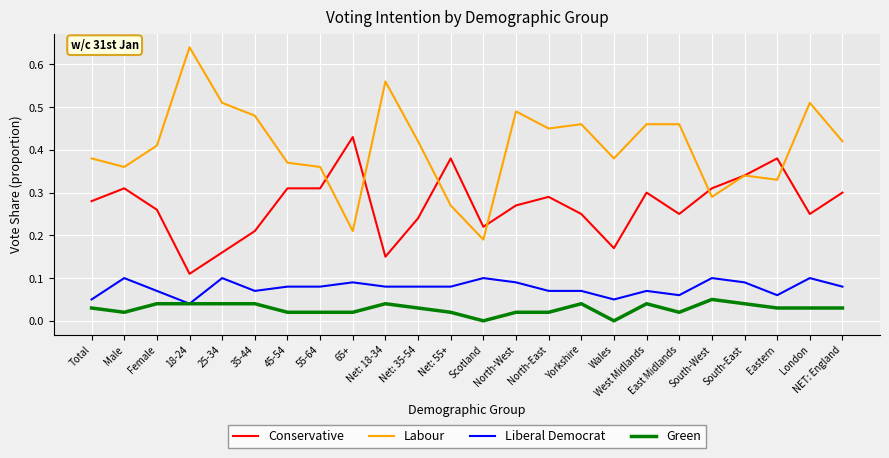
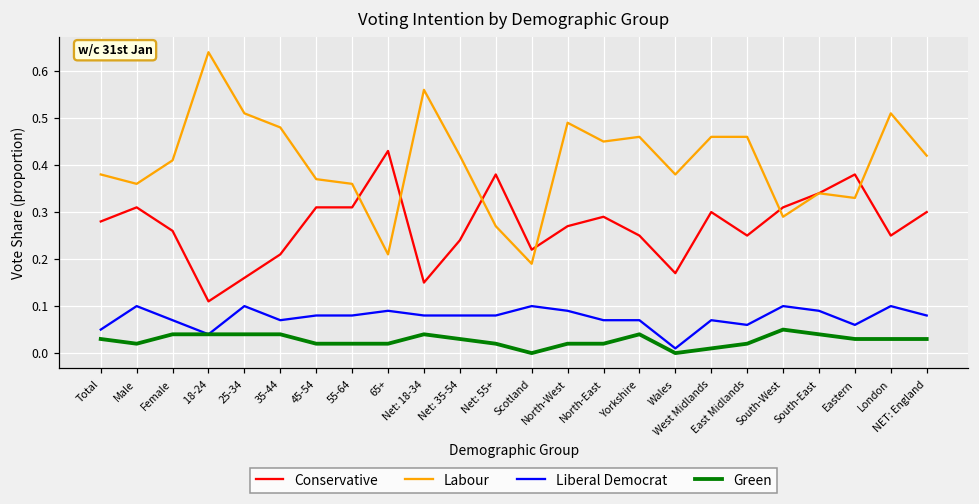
  {
    "Conservative": {
      "Total": 0.28,
      "Male": 0.31,
      "Female": 0.26,
      "18-24": 0.11,
      "25-34": 0.16,
      "35-44": 0.21,
      "45-54": 0.31,
      "55-64": 0.31,
      "65+": 0.43,
      "Net: 18-34": 0.15,
      "Net: 35-54": 0.24,
      "Net: 55+": 0.38,
      "Scotland": 0.22,
      "North-West": 0.27,
      "North-East": 0.29,
      "Yorkshire": 0.25,
      "Wales": 0.17,
      "West Midlands": 0.30,
      "East Midlands": 0.25,
      "South-West": 0.31,
      "Eastern": 0.38,
      "London": 0.25,
      "NET: England": 0.30
    },
    "Labour": {
      "Total": 0.38,
      "Male": 0.36,
      "Female": 0.41,
      "18-24": 0.64,
      "25-34": 0.51,
      "35-44": 0.48,
      "45-54": 0.37,
      "55-64": 0.36,
      "65+": 0.21,
      "Net: 18-34": 0.56,
      "Net: 35-54": 0.42,
      "Net: 55+": 0.27,
      "Scotland": 0.19,
      "North-West": 0.49,
      "North-East": 0.45,
      "Yorkshire": 0.46,
      "Wales": 0.38,
      "West Midlands": 0.46,
      "East Midlands": 0.46,
      "South-West": 0.29,
      "Eastern": 0.33,
      "London": 0.51,
      "NET: England": 0.42
    },
    "Liberal Democrat": {
      "Total": 0.05,
      "Male": 0.10,
      "Female": 0.07,
      "25-34": 0.10,
      "35-44": 0.07,
      "45-54": 0.08,
      "55-64": 0.08,
      "65+": 0.09,
      "Net: 18-34": 0.08,
      "Net: 35-54": 0.08,
      "Net: 55+": 0.08,
      "Scotland": 0.10,
      "North-West": 0.09,
      "North-East": 0.07,
      "Yorkshire": 0.07,
-     "Wales": 0.05,
+     "Wales": 0.01,
      "West Midlands": 0.07,
      "East Midlands": 0.06,
      "South-West": 0.10,
      "South-East": 0.09,
      "Eastern": 0.06,
      "London": 0.10,
      "NET: England": 0.08
    },
    "Green": {
      "Total": 0.03,
      "Male": 0.02,
      "Female": 0.04,
      "25-34": 0.04,
      "35-44": 0.04,
      "45-54": 0.02,
      "55-64": 0.02,
      "65+": 0.02,
      "Net: 18-34": 0.04,
      "Net: 35-54": 0.03,
      "Net: 55+": 0.02,
      "Scotland": 0.00,
      "North-West": 0.02,
      "North-East": 0.02,
      "Yorkshire": 0.04,
      "Wales": 0.00,
-     "West Midlands": 0.04,
+     "West Midlands": 0.01,
      "East Midlands": 0.02,
      "South-West": 0.05,
      "South-East": 0.04,
      "Eastern": 0.03,
      "London": 0.03,
      "NET: England": 0.03
    }
  }
